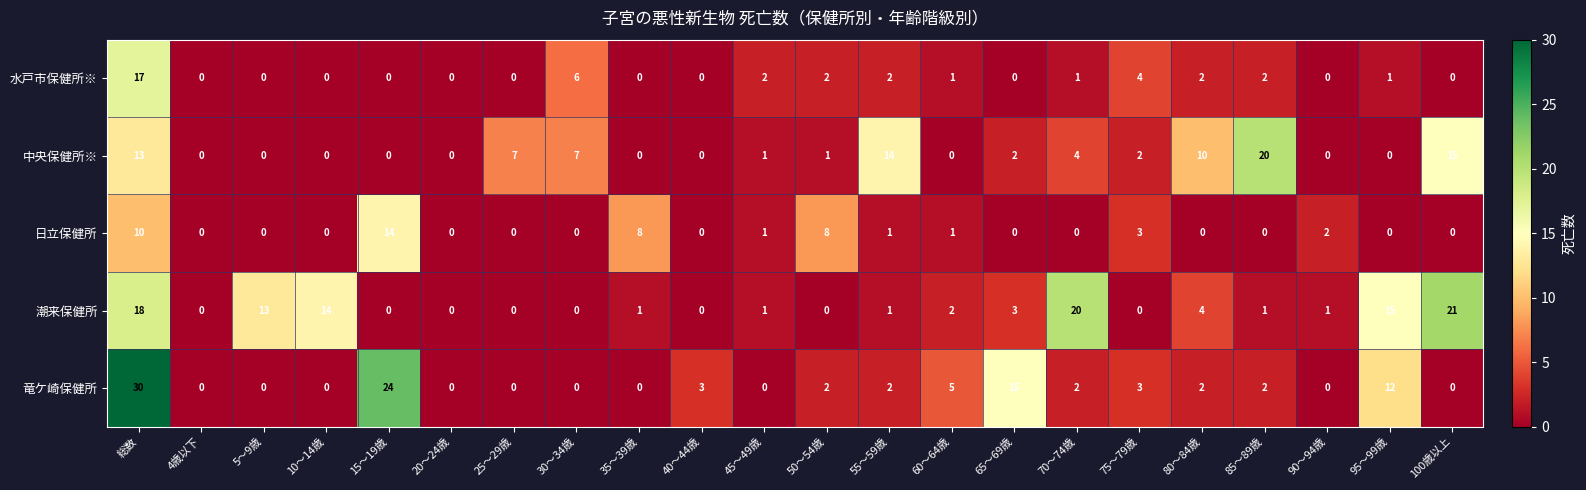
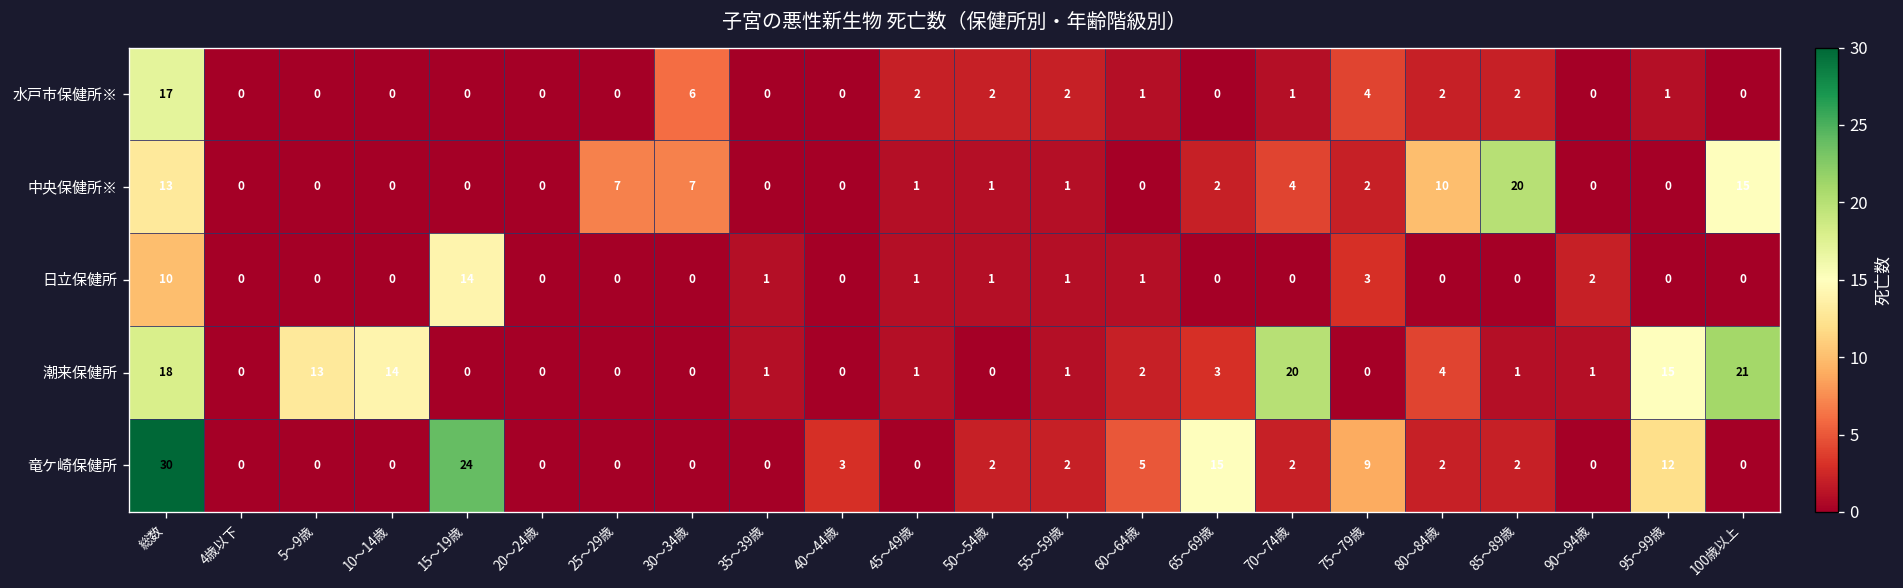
  {
    "水戸市保健所※": {
      "総数": 17,
      "4歳以下": 0,
      "5～9歳": 0,
      "10～14歳": 0,
      "15～19歳": 0,
      "20～24歳": 0,
      "25～29歳": 0,
      "30～34歳": 6,
      "35～39歳": 0,
      "40～44歳": 0,
      "45～49歳": 2,
      "50～54歳": 2,
      "55～59歳": 2,
      "60～64歳": 1,
      "65～69歳": 0,
      "70～74歳": 1,
      "75～79歳": 4,
      "80～84歳": 2,
      "85～89歳": 2,
      "90～94歳": 0,
      "95～99歳": 1,
      "100歳以上": 0
    },
    "中央保健所※": {
      "総数": 13,
      "4歳以下": 0,
      "5～9歳": 0,
      "10～14歳": 0,
      "15～19歳": 0,
      "20～24歳": 0,
      "25～29歳": 7,
      "30～34歳": 7,
      "35～39歳": 0,
      "40～44歳": 0,
      "45～49歳": 1,
      "50～54歳": 1,
-     "55～59歳": 14,
+     "55～59歳": 1,
      "60～64歳": 0,
      "65～69歳": 2,
      "70～74歳": 4,
      "75～79歳": 2,
      "80～84歳": 10,
      "85～89歳": 20,
      "90～94歳": 0,
      "95～99歳": 0,
      "100歳以上": 15
    },
    "日立保健所": {
      "総数": 10,
      "4歳以下": 0,
      "5～9歳": 0,
      "10～14歳": 0,
      "15～19歳": 14,
      "20～24歳": 0,
      "25～29歳": 0,
      "30～34歳": 0,
-     "35～39歳": 8,
+     "35～39歳": 1,
      "40～44歳": 0,
      "45～49歳": 1,
-     "50～54歳": 8,
+     "50～54歳": 1,
      "55～59歳": 1,
      "60～64歳": 1,
      "65～69歳": 0,
      "70～74歳": 0,
      "75～79歳": 3,
      "80～84歳": 0,
      "85～89歳": 0,
      "90～94歳": 2,
      "95～99歳": 0,
      "100歳以上": 0
    },
    "潮来保健所": {
      "総数": 18,
      "4歳以下": 0,
      "5～9歳": 13,
      "10～14歳": 14,
      "15～19歳": 0,
      "20～24歳": 0,
      "25～29歳": 0,
      "30～34歳": 0,
      "35～39歳": 1,
      "40～44歳": 0,
      "45～49歳": 1,
      "50～54歳": 0,
      "55～59歳": 1,
      "60～64歳": 2,
      "65～69歳": 3,
      "70～74歳": 20,
      "75～79歳": 0,
      "80～84歳": 4,
      "85～89歳": 1,
      "90～94歳": 1,
      "95～99歳": 15,
      "100歳以上": 21
    },
    "竜ケ崎保健所": {
      "総数": 30,
      "4歳以下": 0,
      "5～9歳": 0,
      "10～14歳": 0,
      "15～19歳": 24,
      "20～24歳": 0,
      "25～29歳": 0,
      "30～34歳": 0,
      "35～39歳": 0,
      "40～44歳": 3,
      "45～49歳": 0,
      "50～54歳": 2,
      "55～59歳": 2,
      "60～64歳": 5,
      "65～69歳": 15,
      "70～74歳": 2,
-     "75～79歳": 3,
+     "75～79歳": 9,
      "80～84歳": 2,
      "85～89歳": 2,
      "90～94歳": 0,
      "95～99歳": 12,
      "100歳以上": 0
    }
  }
